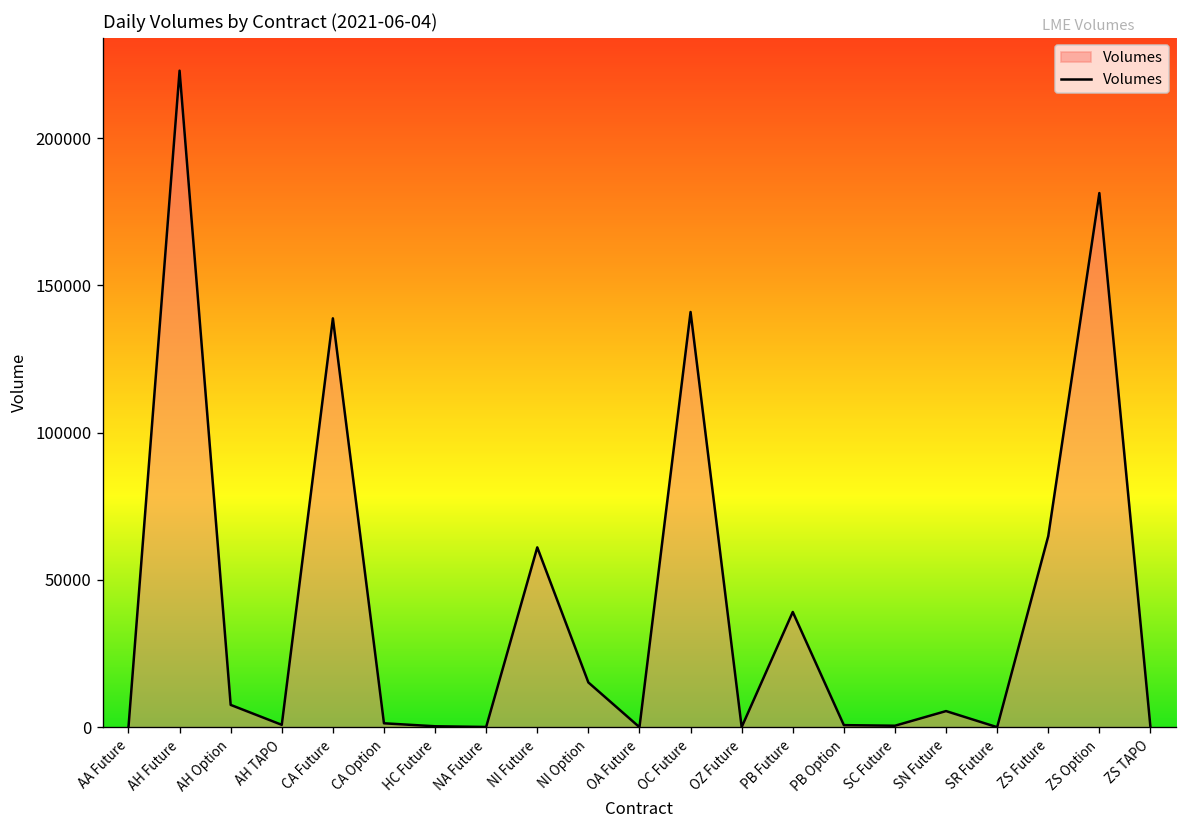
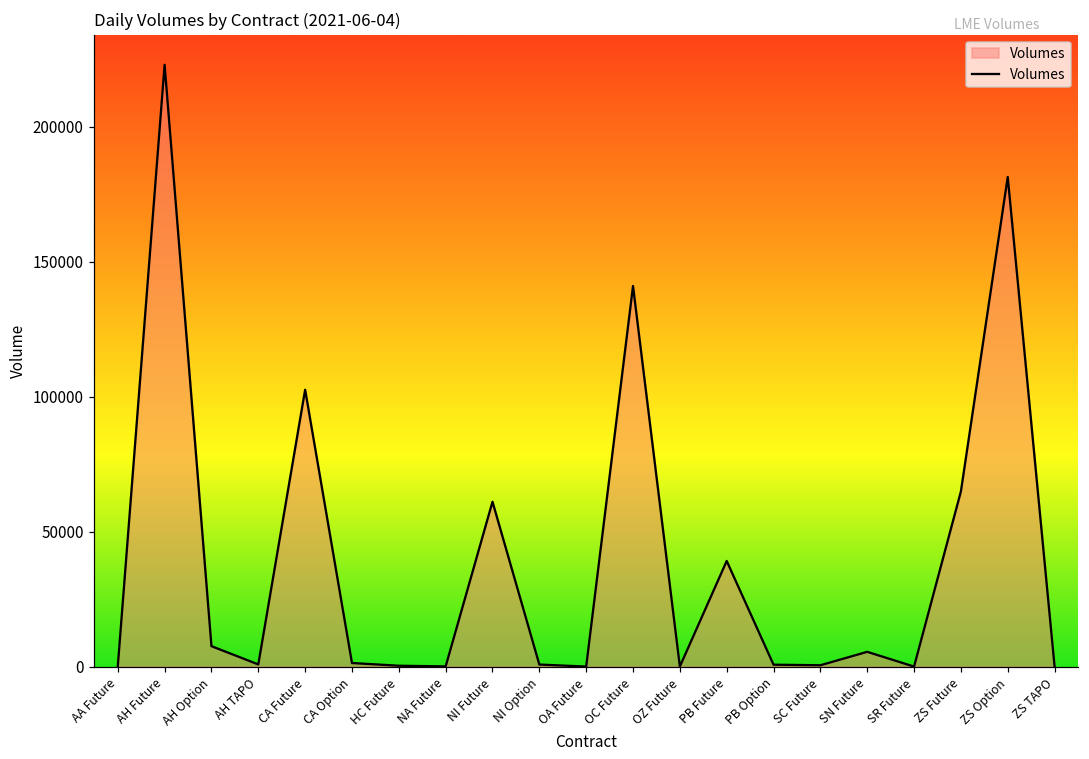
  {
    "AA Future": 0,
    "AH Future": 223000,
    "AH Option": 8000,
    "AH TAPO": 1000,
-   "CA Future": 139000,
+   "CA Future": 103000,
    "CA Option": 1000,
    "HC Future": 0,
    "NA Future": 0,
    "NI Future": 61000,
-   "NI Option": 15000,
+   "NI Option": 1000,
    "OA Future": 0,
    "OC Future": 141000,
    "OZ Future": 0,
    "PB Future": 39000,
    "PB Option": 1000,
    "SC Future": 0,
    "SN Future": 5000,
    "SR Future": 0,
    "ZS Future": 65000,
    "ZS Option": 181000,
    "ZS TAPO": 0
  }
